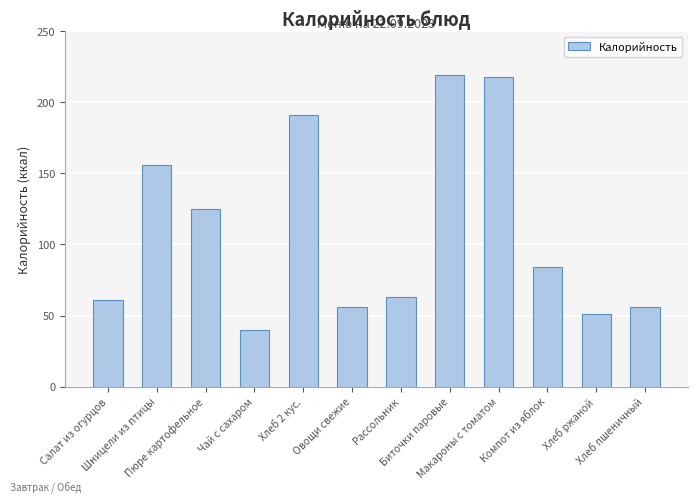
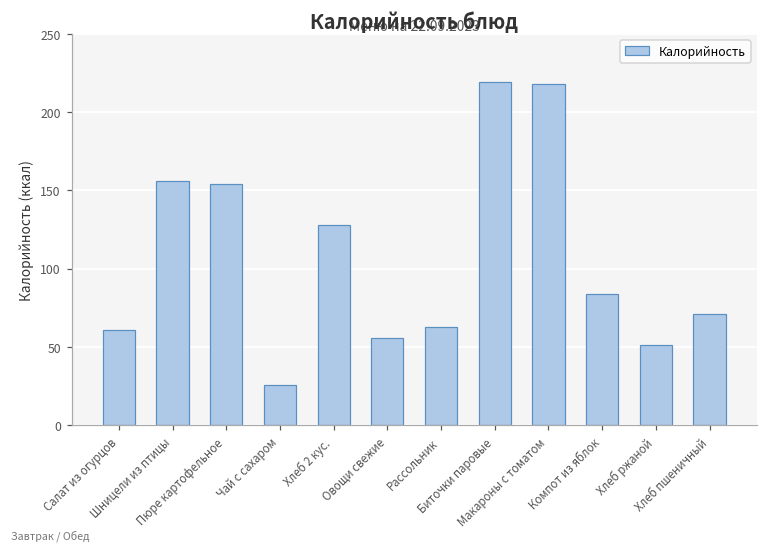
  {
    "Салат из огурцов": 61,
    "Шницели из птицы": 156,
-   "Пюре картофельное": 125,
-   "Чай с сахаром": 40,
-   "Хлеб 2 кус.": 191,
+   "Пюре картофельное": 154,
+   "Чай с сахаром": 26,
+   "Хлеб 2 кус.": 128,
    "Овощи свежие": 56,
    "Рассольник": 63,
    "Биточки паровые": 219,
    "Макароны с томатом": 218,
    "Компот из яблок": 84,
    "Хлеб ржаной": 51,
-   "Хлеб пшеничный": 56
+   "Хлеб пшеничный": 71
  }
